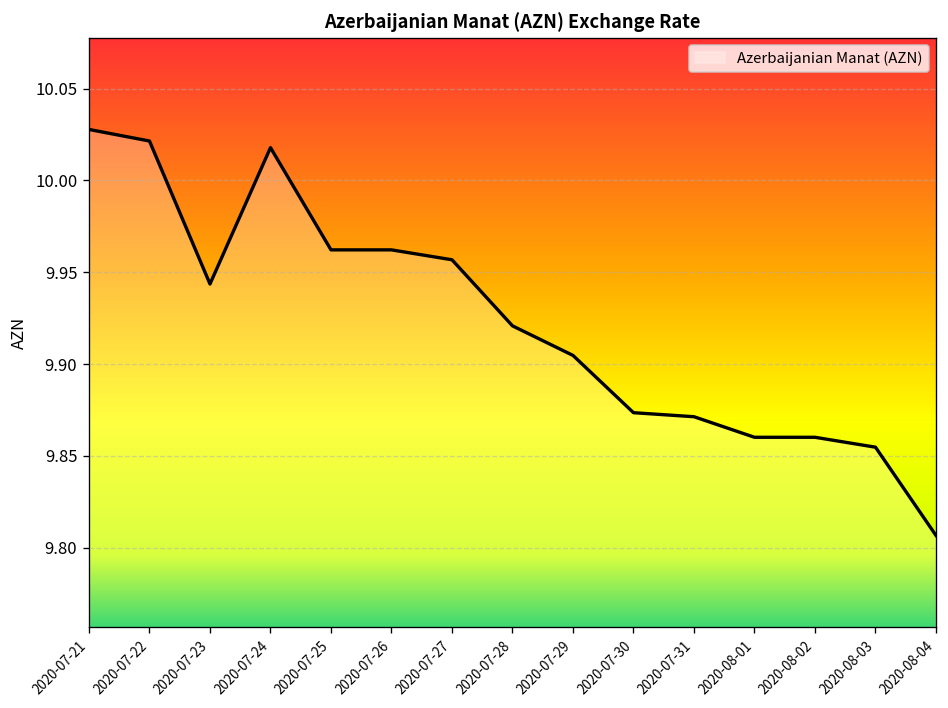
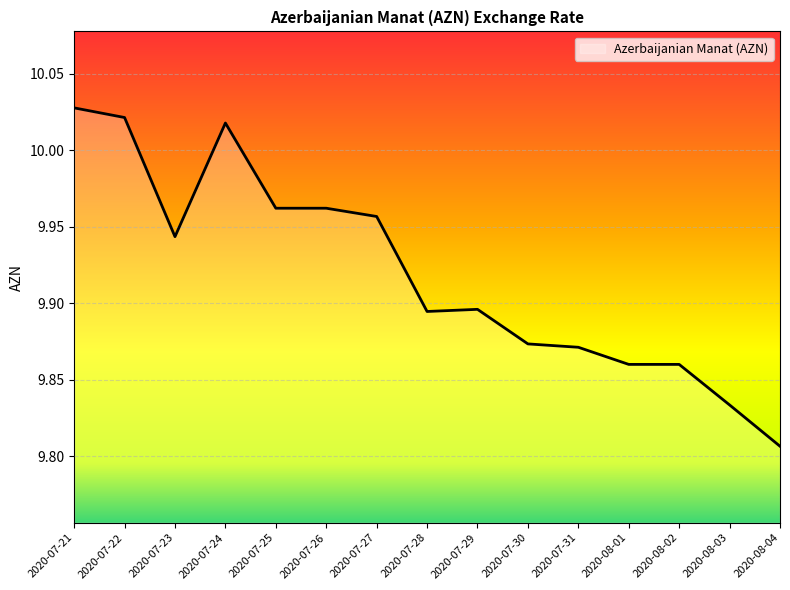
  {
    "2020-07-21": 10.028,
    "2020-07-22": 10.022,
    "2020-07-23": 9.944,
    "2020-07-24": 10.018,
    "2020-07-25": 9.962,
    "2020-07-26": 9.962,
    "2020-07-27": 9.957,
-   "2020-07-28": 9.921,
-   "2020-07-29": 9.905,
+   "2020-07-28": 9.895,
+   "2020-07-29": 9.896,
    "2020-07-30": 9.874,
    "2020-07-31": 9.871,
    "2020-08-01": 9.860,
    "2020-08-02": 9.860,
-   "2020-08-03": 9.855,
+   "2020-08-03": 9.834,
    "2020-08-04": 9.807
  }
